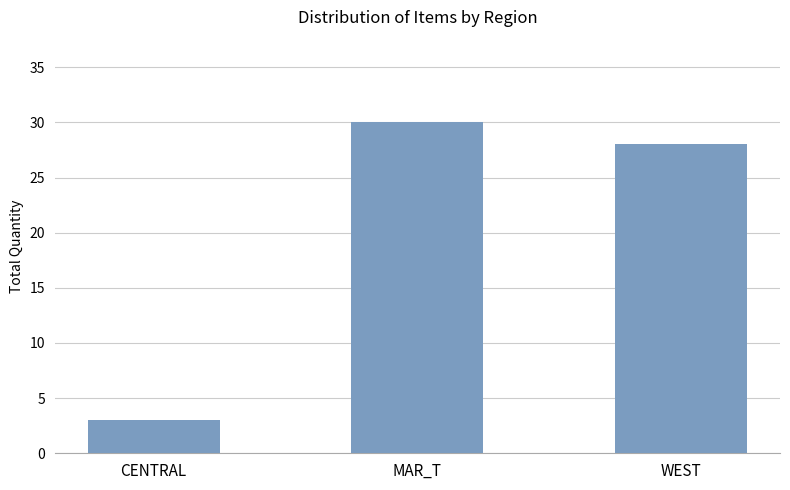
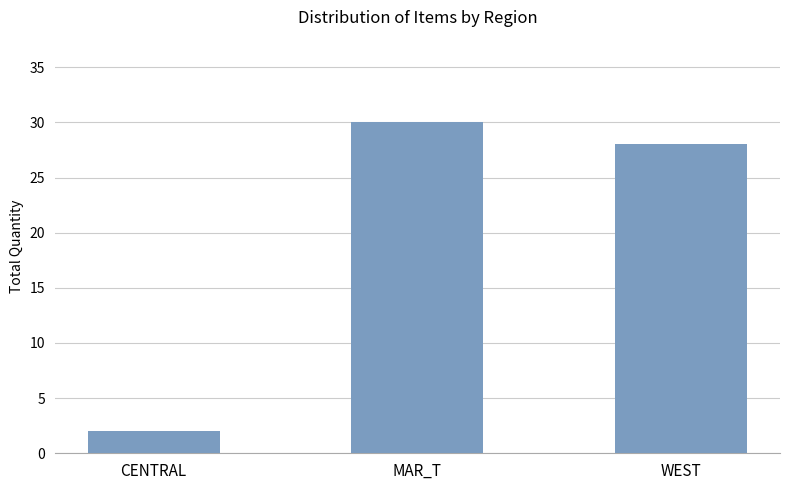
  {
-   "CENTRAL": 3,
+   "CENTRAL": 2,
    "MAR_T": 30,
    "WEST": 28
  }
